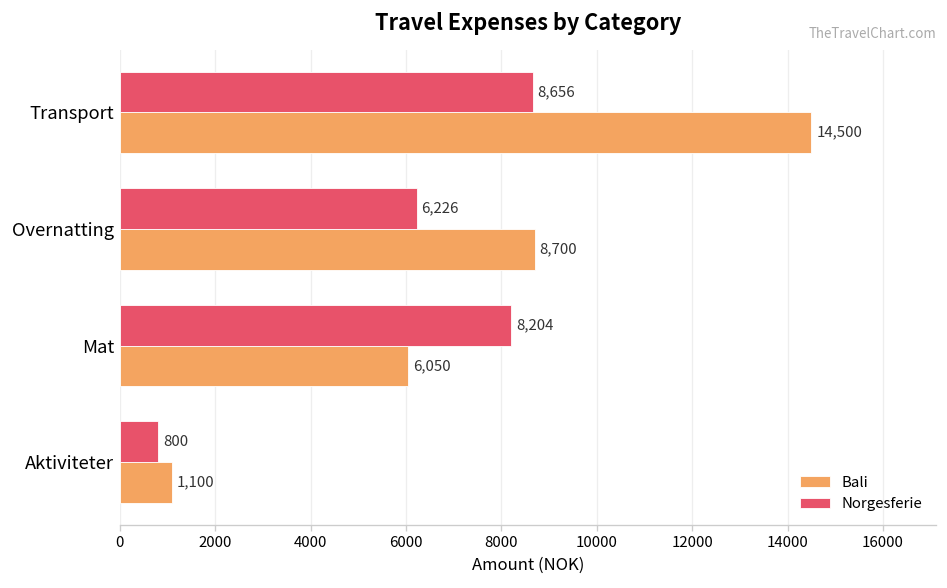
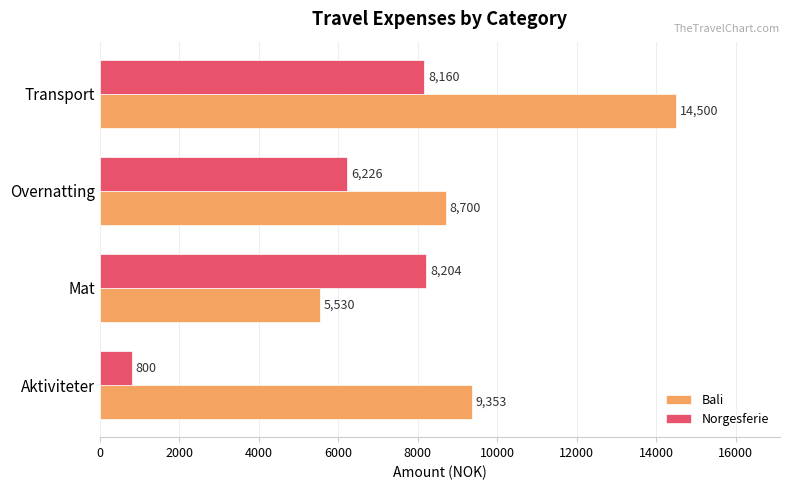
  {
    "Bali": {
      "Transport": "14,500",
      "Overnatting": "8,700",
-     "Mat": "6,050",
-     "Aktiviteter": "1,100"
+     "Mat": "5,530",
+     "Aktiviteter": "9,353"
    },
    "Norgesferie": {
-     "Transport": "8,656",
+     "Transport": "8,160",
      "Overnatting": "6,226",
      "Mat": "8,204",
      "Aktiviteter": "800"
    }
  }
